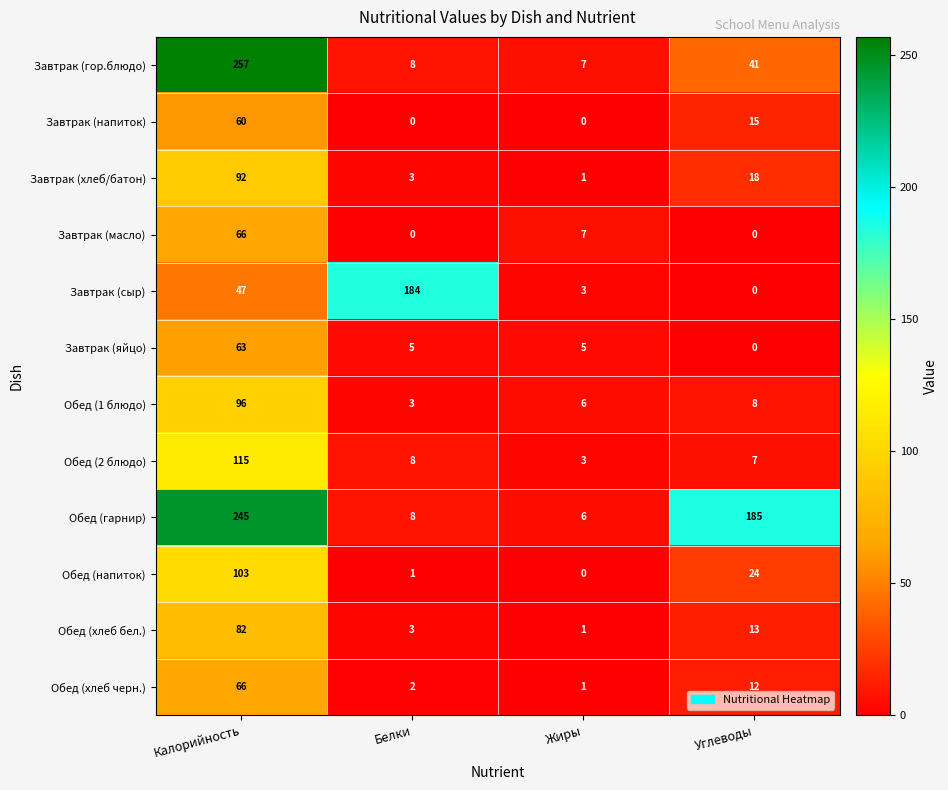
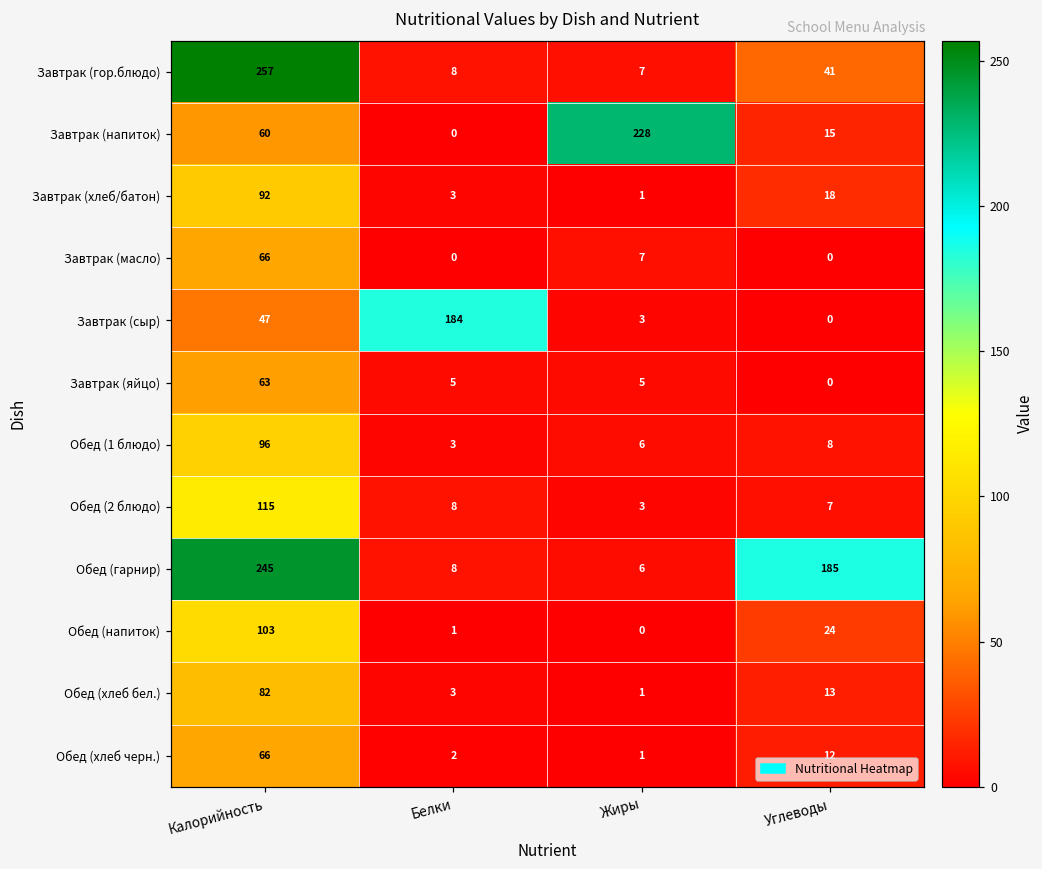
  {
    "Завтрак (гор.блюдо)": {
      "Калорийность": 257,
      "Белки": 8,
      "Жиры": 7,
      "Углеводы": 41
    },
    "Завтрак (напиток)": {
      "Калорийность": 60,
      "Белки": 0,
-     "Жиры": 0,
+     "Жиры": 228,
      "Углеводы": 15
    },
    "Завтрак (хлеб/батон)": {
      "Калорийность": 92,
      "Белки": 3,
      "Жиры": 1,
      "Углеводы": 18
    },
    "Завтрак (масло)": {
      "Калорийность": 66,
      "Белки": 0,
      "Жиры": 7,
      "Углеводы": 0
    },
    "Завтрак (сыр)": {
      "Калорийность": 47,
      "Белки": 184,
      "Жиры": 3,
      "Углеводы": 0
    },
    "Завтрак (яйцо)": {
      "Калорийность": 63,
      "Белки": 5,
      "Жиры": 5,
      "Углеводы": 0
    },
    "Обед (1 блюдо)": {
      "Калорийность": 96,
      "Белки": 3,
      "Жиры": 6,
      "Углеводы": 8
    },
    "Обед (2 блюдо)": {
      "Калорийность": 115,
      "Белки": 8,
      "Жиры": 3,
      "Углеводы": 7
    },
    "Обед (гарнир)": {
      "Калорийность": 245,
      "Белки": 8,
      "Жиры": 6,
      "Углеводы": 185
    },
    "Обед (напиток)": {
      "Калорийность": 103,
      "Белки": 1,
      "Жиры": 0,
      "Углеводы": 24
    },
    "Обед (хлеб бел.)": {
      "Калорийность": 82,
      "Белки": 3,
      "Жиры": 1,
      "Углеводы": 13
    },
    "Обед (хлеб черн.)": {
      "Калорийность": 66,
      "Белки": 2,
      "Жиры": 1
    }
  }
